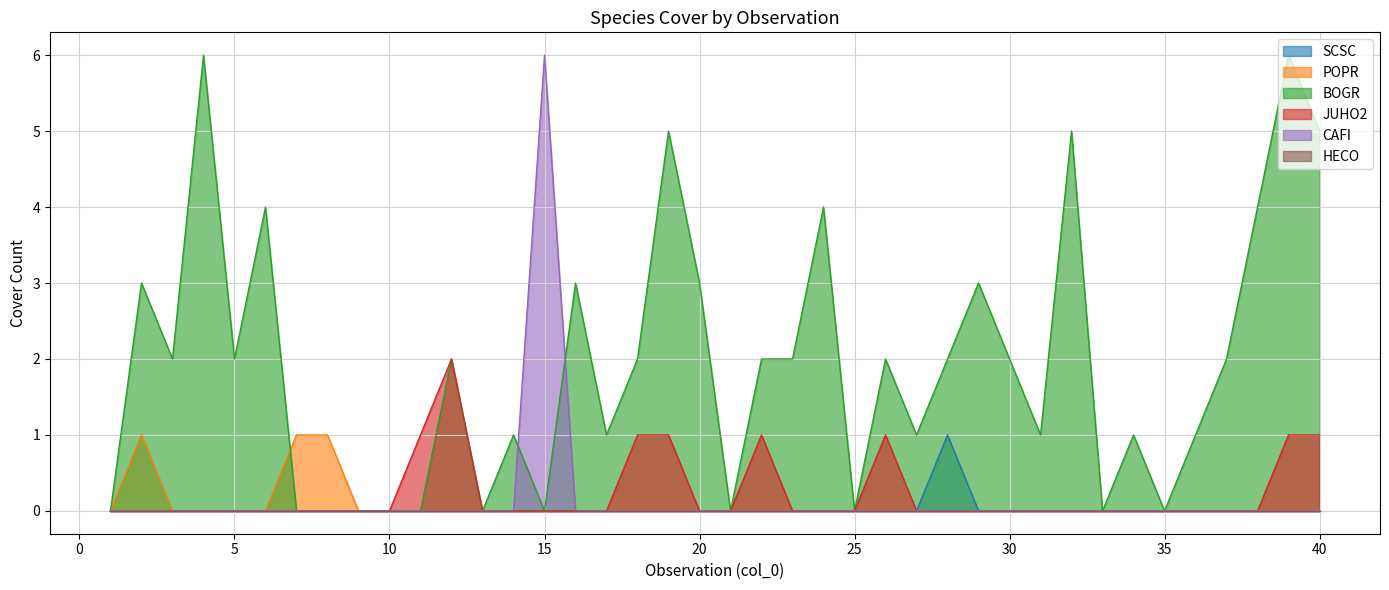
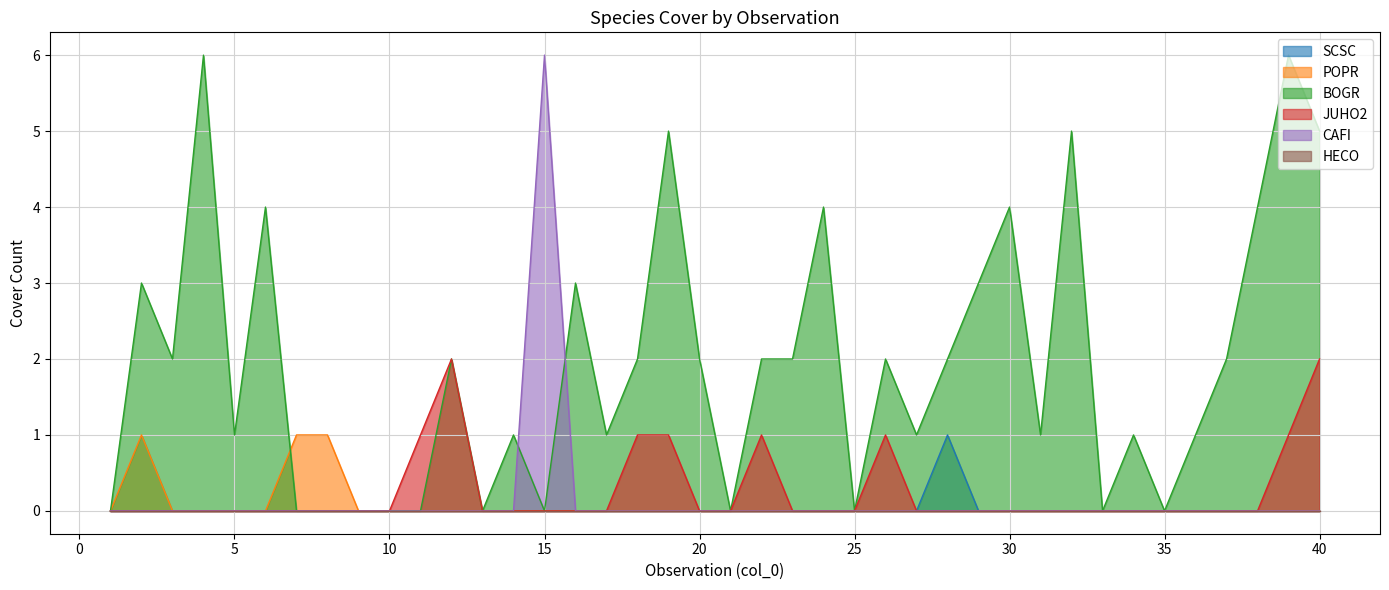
  {
    "BOGR": {
-     "5": 2,
-     "20": 3,
-     "30": 2
+     "5": 1,
+     "20": 2,
+     "30": 4
    },
    "JUHO2": {
-     "40": 1
+     "40": 2
    },
    "CAFI": {
      "15": 6
    }
  }
